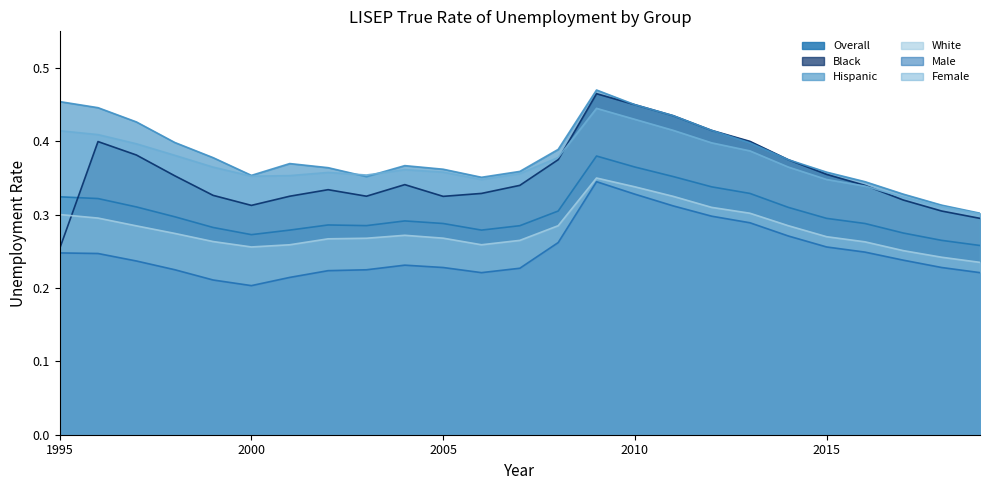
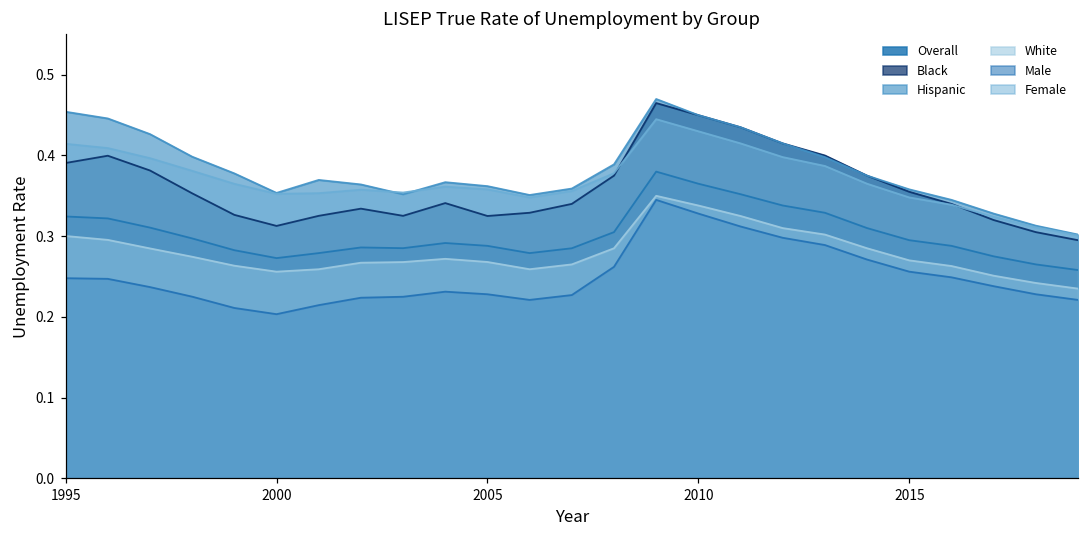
  {
    "Black": {
-     "1995": 0.25,
+     "1995": 0.39,
      "2000": 0.31,
      "2005": 0.33
    }
  }
